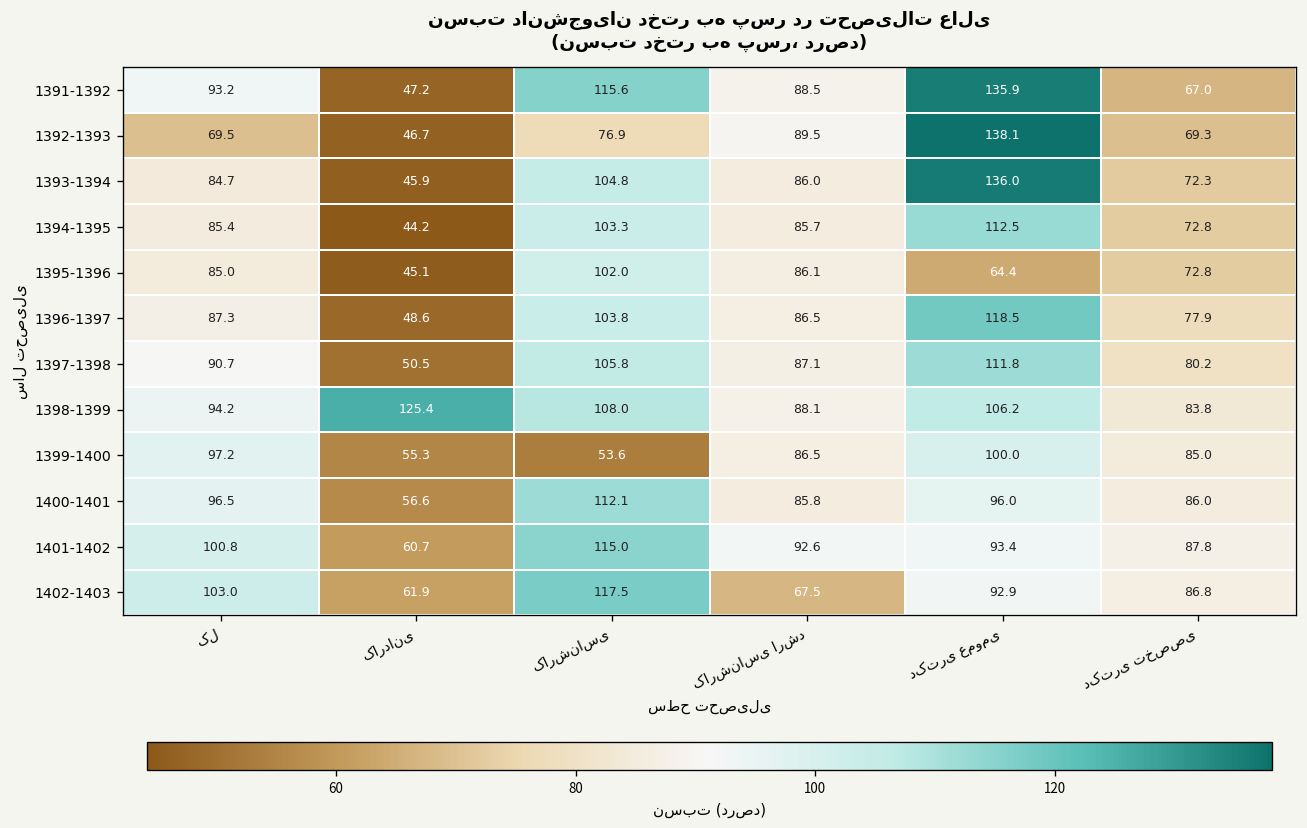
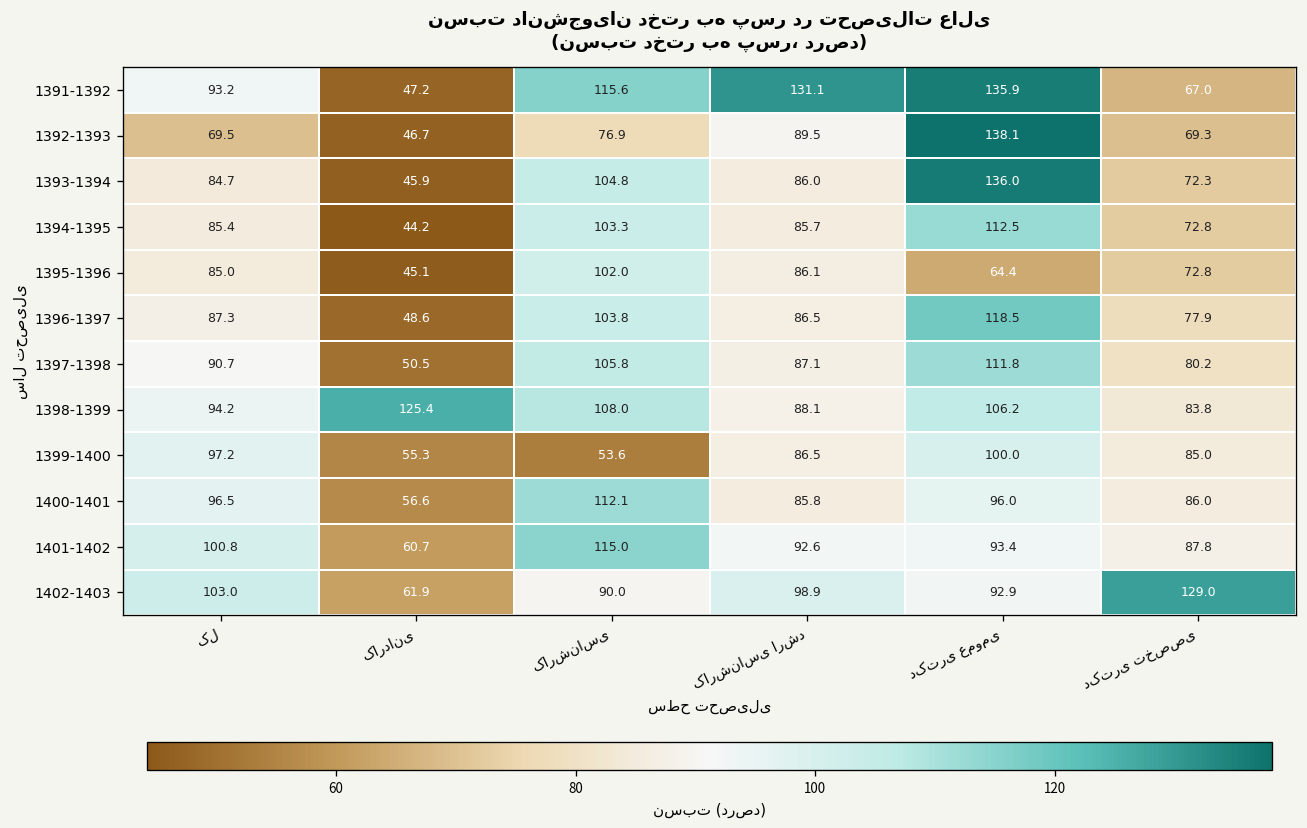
  {
    "1391-1392": {
      "کل": 93.2,
      "کاردانی": 47.2,
      "کارشناسی": 115.6,
-     "کارشناسی ارشد": 88.5,
+     "کارشناسی ارشد": 131.1,
      "دکتری عمومی": 135.9,
      "دکتری تخصصی": 67.0
    },
    "1392-1393": {
      "کل": 69.5,
      "کاردانی": 46.7,
      "کارشناسی": 76.9,
      "کارشناسی ارشد": 89.5,
      "دکتری عمومی": 138.1,
      "دکتری تخصصی": 69.3
    },
    "1393-1394": {
      "کل": 84.7,
      "کاردانی": 45.9,
      "کارشناسی": 104.8,
      "کارشناسی ارشد": 86.0,
      "دکتری عمومی": 136.0,
      "دکتری تخصصی": 72.3
    },
    "1394-1395": {
      "کل": 85.4,
      "کاردانی": 44.2,
      "کارشناسی": 103.3,
      "کارشناسی ارشد": 85.7,
      "دکتری عمومی": 112.5,
      "دکتری تخصصی": 72.8
    },
    "1395-1396": {
      "کل": 85.0,
      "کاردانی": 45.1,
      "کارشناسی": 102.0,
      "کارشناسی ارشد": 86.1,
      "دکتری عمومی": 64.4,
      "دکتری تخصصی": 72.8
    },
    "1396-1397": {
      "کل": 87.3,
      "کاردانی": 48.6,
      "کارشناسی": 103.8,
      "کارشناسی ارشد": 86.5,
      "دکتری عمومی": 118.5,
      "دکتری تخصصی": 77.9
    },
    "1397-1398": {
      "کل": 90.7,
      "کاردانی": 50.5,
      "کارشناسی": 105.8,
      "کارشناسی ارشد": 87.1,
      "دکتری عمومی": 111.8,
      "دکتری تخصصی": 80.2
    },
    "1398-1399": {
      "کل": 94.2,
      "کاردانی": 125.4,
      "کارشناسی": 108.0,
      "کارشناسی ارشد": 88.1,
      "دکتری عمومی": 106.2,
      "دکتری تخصصی": 83.8
    },
    "1399-1400": {
      "کل": 97.2,
      "کاردانی": 55.3,
      "کارشناسی": 53.6,
      "کارشناسی ارشد": 86.5,
      "دکتری عمومی": 100.0,
      "دکتری تخصصی": 85.0
    },
    "1400-1401": {
      "کل": 96.5,
      "کاردانی": 56.6,
      "کارشناسی": 112.1,
      "کارشناسی ارشد": 85.8,
      "دکتری عمومی": 96.0,
      "دکتری تخصصی": 86.0
    },
    "1401-1402": {
      "کل": 100.8,
      "کاردانی": 60.7,
      "کارشناسی": 115.0,
      "کارشناسی ارشد": 92.6,
      "دکتری عمومی": 93.4,
      "دکتری تخصصی": 87.8
    },
    "1402-1403": {
      "کل": 103.0,
      "کاردانی": 61.9,
-     "کارشناسی": 117.5,
-     "کارشناسی ارشد": 67.5,
+     "کارشناسی": 90.0,
+     "کارشناسی ارشد": 98.9,
      "دکتری عمومی": 92.9,
-     "دکتری تخصصی": 86.8
+     "دکتری تخصصی": 129.0
    }
  }
